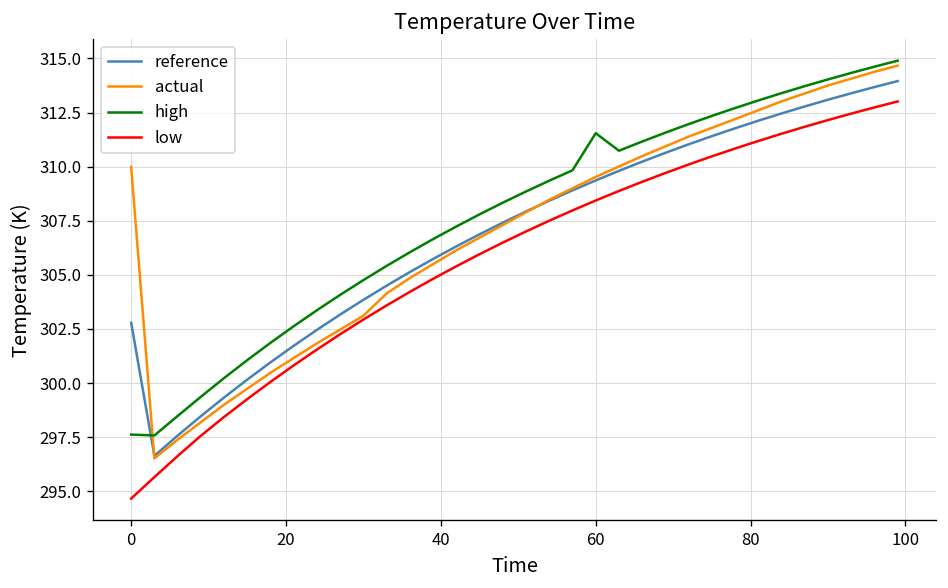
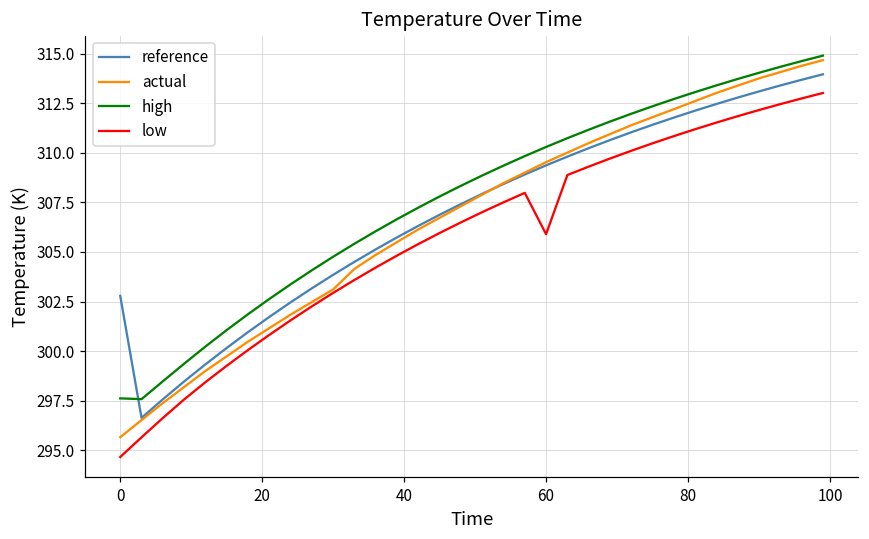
  {
    "reference": {
      "0": 302.8,
      "60": 309.4
    },
    "actual": {
-     "0": 310.0,
+     "0": 295.7,
      "60": 309.5
    },
    "high": {
      "0": 297.6,
-     "60": 311.5
+     "60": 310.3
    },
    "low": {
      "0": 294.7,
-     "60": 308.4
+     "60": 305.9
    }
  }
